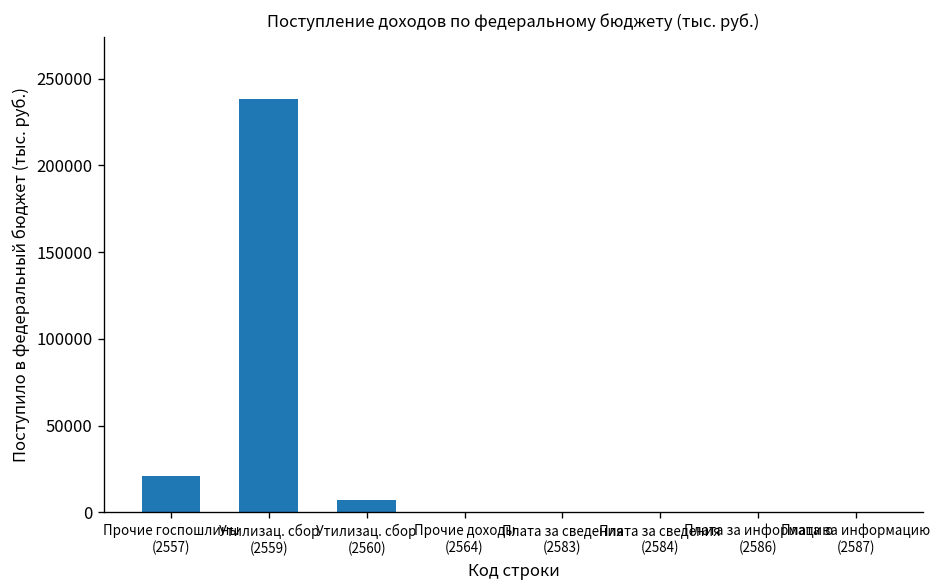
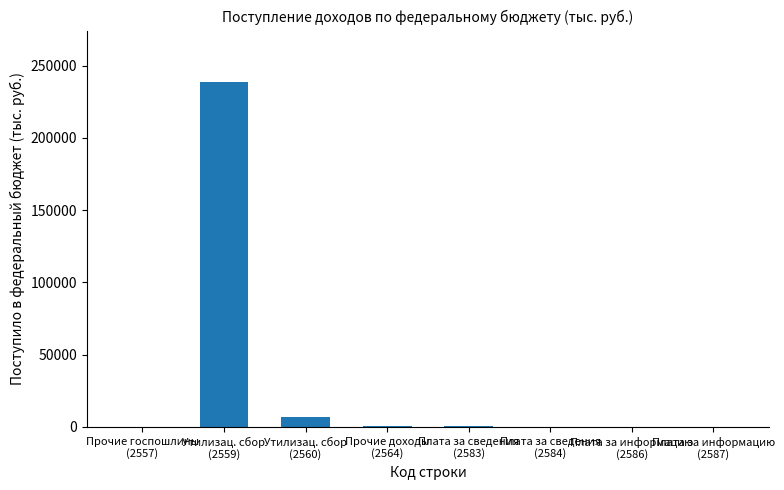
  {
-   "Прочие госпошлины (2557)": 21000,
+   "Прочие госпошлины (2557)": 0,
    "Утилизац. сбор (2560)": 7000
  }
